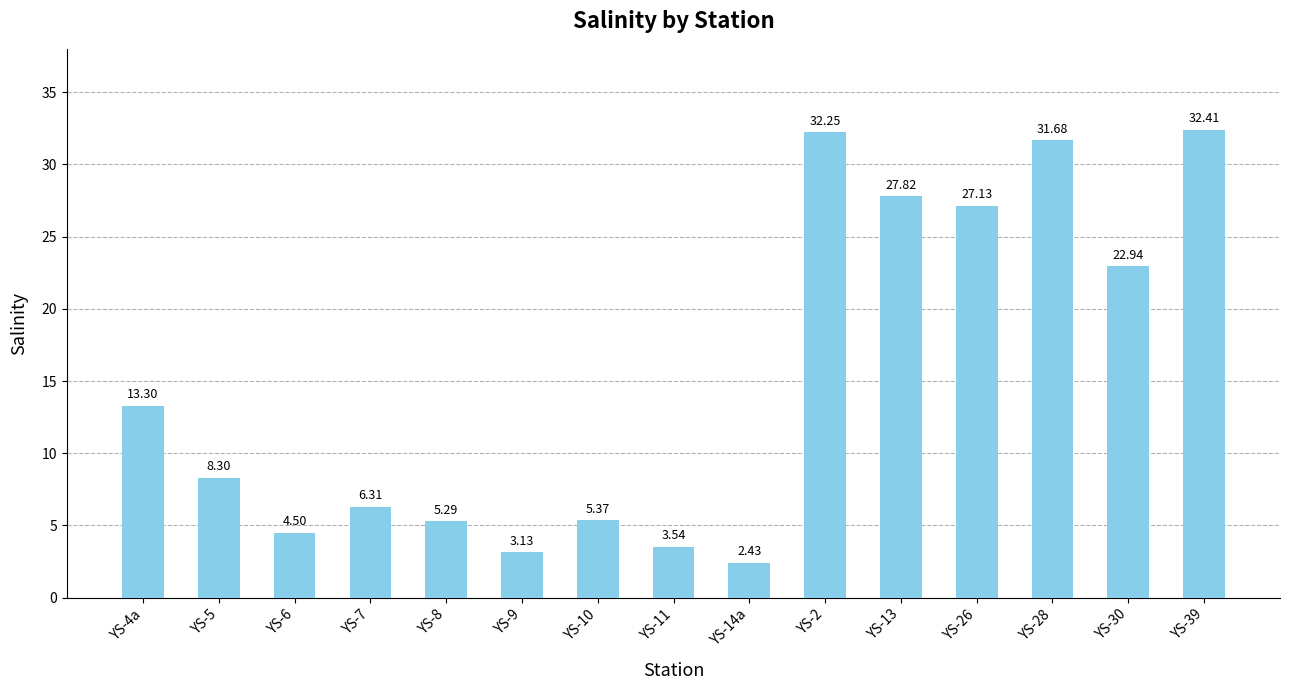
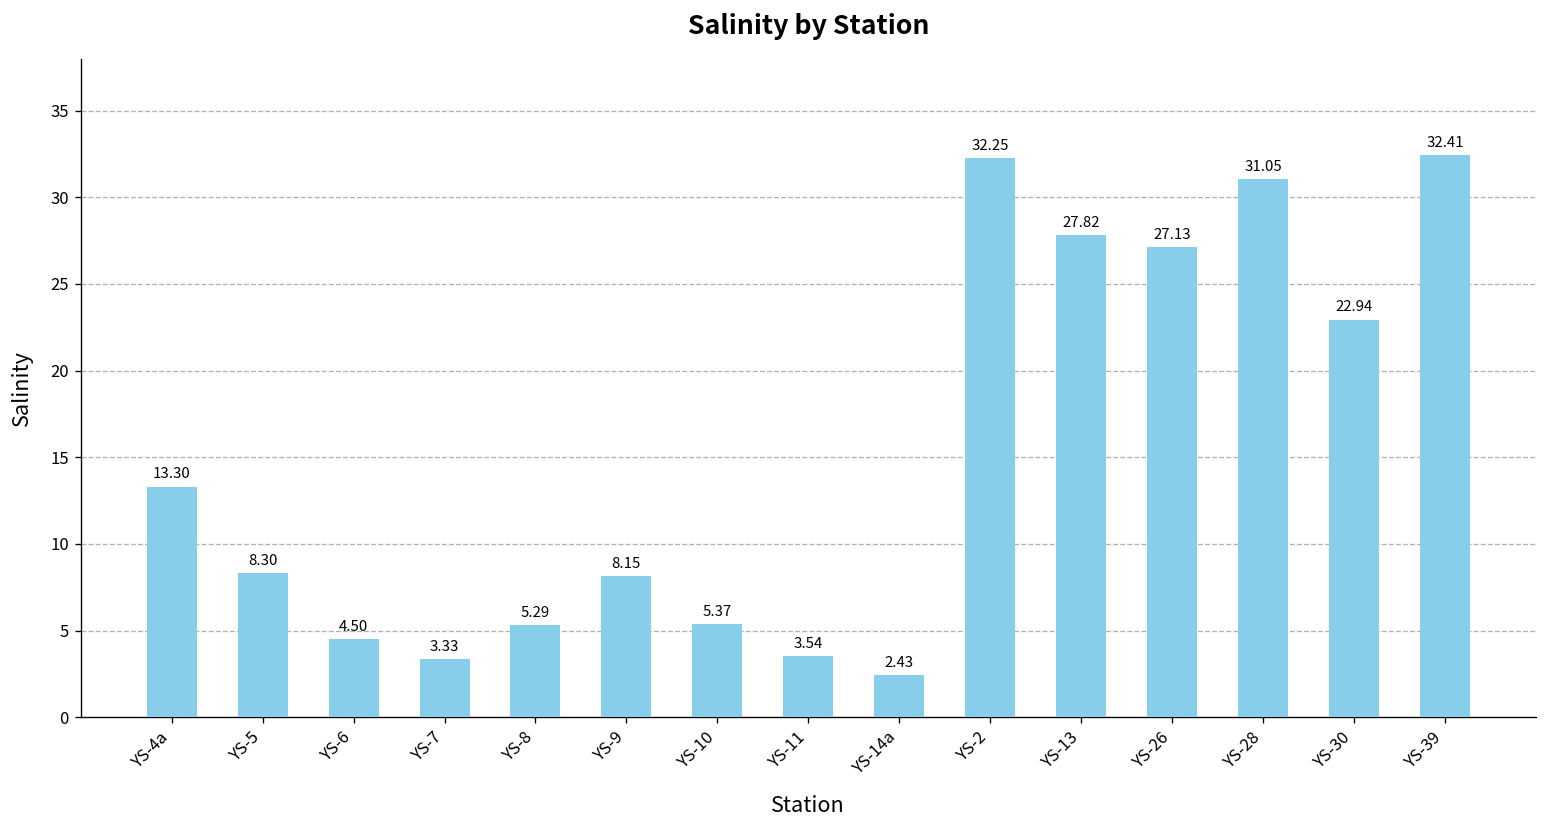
  {
    "YS-4a": 13.30,
    "YS-5": 8.30,
    "YS-6": 4.50,
-   "YS-7": 6.31,
+   "YS-7": 3.33,
    "YS-8": 5.29,
-   "YS-9": 3.13,
+   "YS-9": 8.15,
    "YS-10": 5.37,
    "YS-11": 3.54,
    "YS-14a": 2.43,
    "YS-2": 32.25,
    "YS-13": 27.82,
    "YS-26": 27.13,
-   "YS-28": 31.68,
+   "YS-28": 31.05,
    "YS-30": 22.94,
    "YS-39": 32.41
  }
